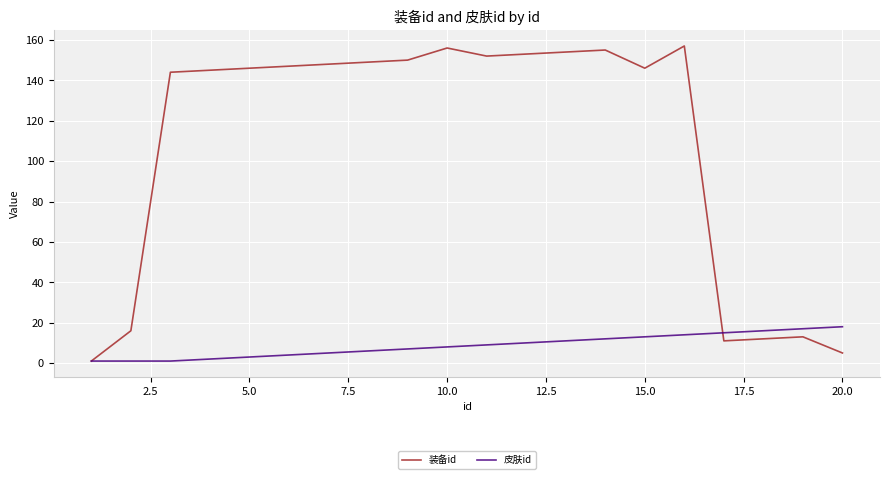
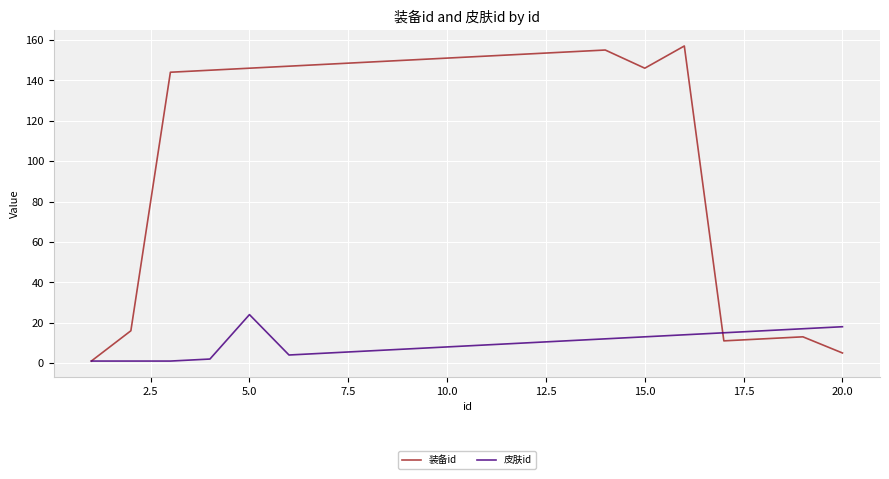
  {
    "装备id": {
      "5.0": 146,
-     "10.0": 156,
+     "10.0": 151,
      "15.0": 146,
      "20.0": 5
    },
    "皮肤id": {
-     "5.0": 3,
+     "5.0": 24,
      "10.0": 8,
      "15.0": 13,
      "20.0": 18
    }
  }
